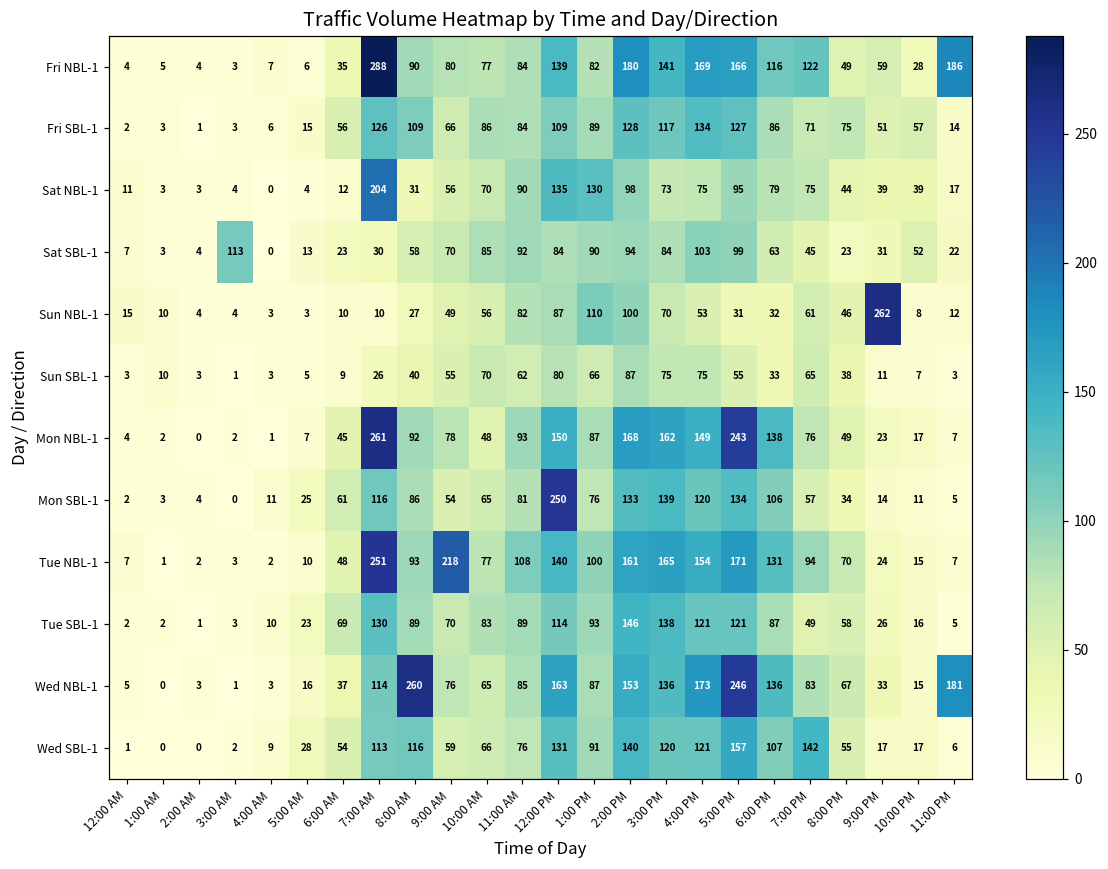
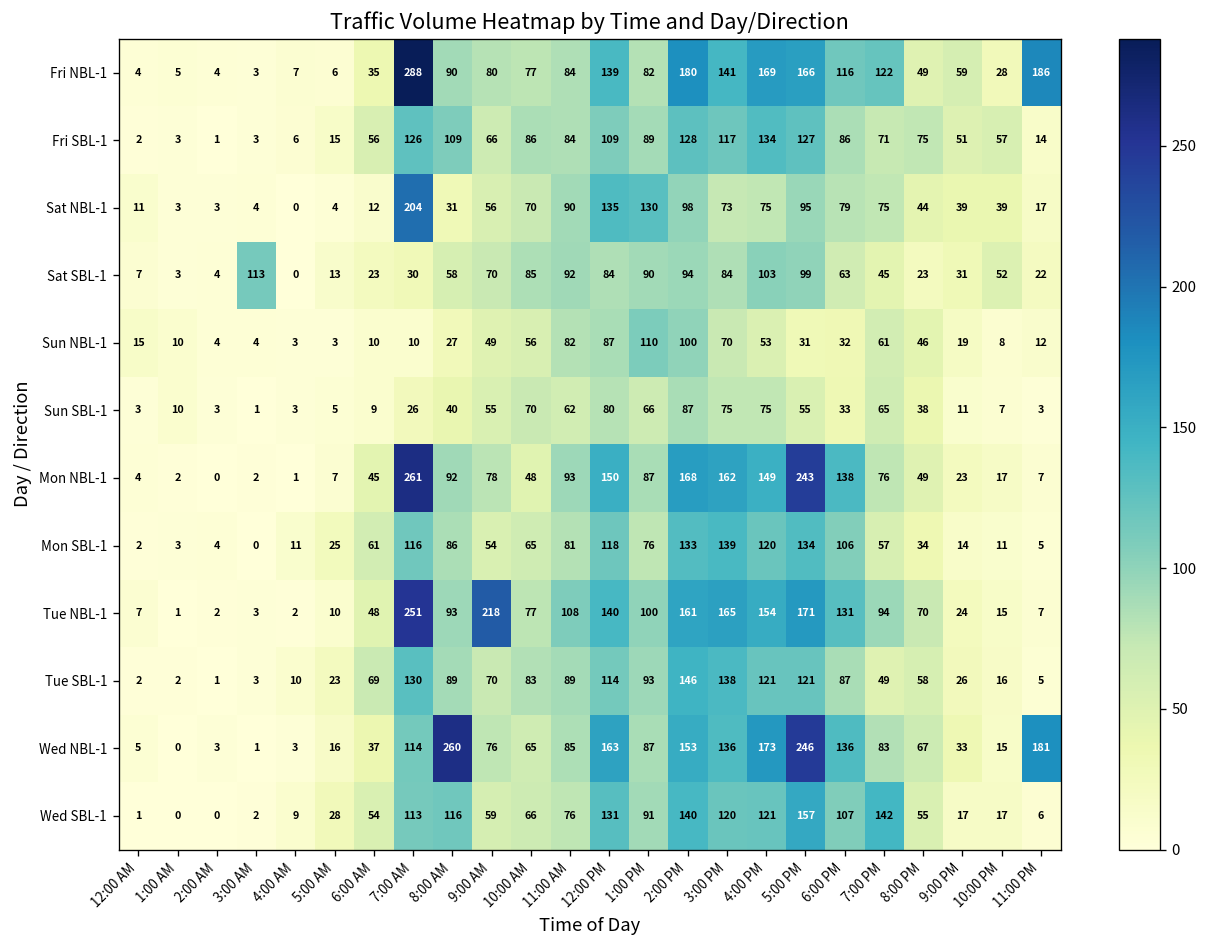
  {
    "Sun NBL-1": {
      "12:00 AM": 15,
      "1:00 AM": 10,
      "2:00 AM": 4,
      "3:00 AM": 4,
      "4:00 AM": 3,
      "5:00 AM": 3,
      "6:00 AM": 10,
      "7:00 AM": 10,
      "8:00 AM": 27,
      "9:00 AM": 49,
      "10:00 AM": 56,
      "11:00 AM": 82,
      "12:00 PM": 87,
      "1:00 PM": 110,
      "2:00 PM": 100,
      "3:00 PM": 70,
      "4:00 PM": 53,
      "5:00 PM": 31,
      "6:00 PM": 32,
      "7:00 PM": 61,
      "8:00 PM": 46,
-     "9:00 PM": 262,
+     "9:00 PM": 19,
      "10:00 PM": 8,
      "11:00 PM": 12
    },
    "Mon SBL-1": {
      "12:00 AM": 2,
      "1:00 AM": 3,
      "2:00 AM": 4,
      "3:00 AM": 0,
      "4:00 AM": 11,
      "5:00 AM": 25,
      "6:00 AM": 61,
      "7:00 AM": 116,
      "8:00 AM": 86,
      "9:00 AM": 54,
      "10:00 AM": 65,
      "11:00 AM": 81,
-     "12:00 PM": 250,
+     "12:00 PM": 118,
      "1:00 PM": 76,
      "2:00 PM": 133,
      "3:00 PM": 139,
      "4:00 PM": 120,
      "5:00 PM": 134,
      "6:00 PM": 106,
      "7:00 PM": 57,
      "8:00 PM": 34,
      "9:00 PM": 14,
      "10:00 PM": 11,
      "11:00 PM": 5
    }
  }
